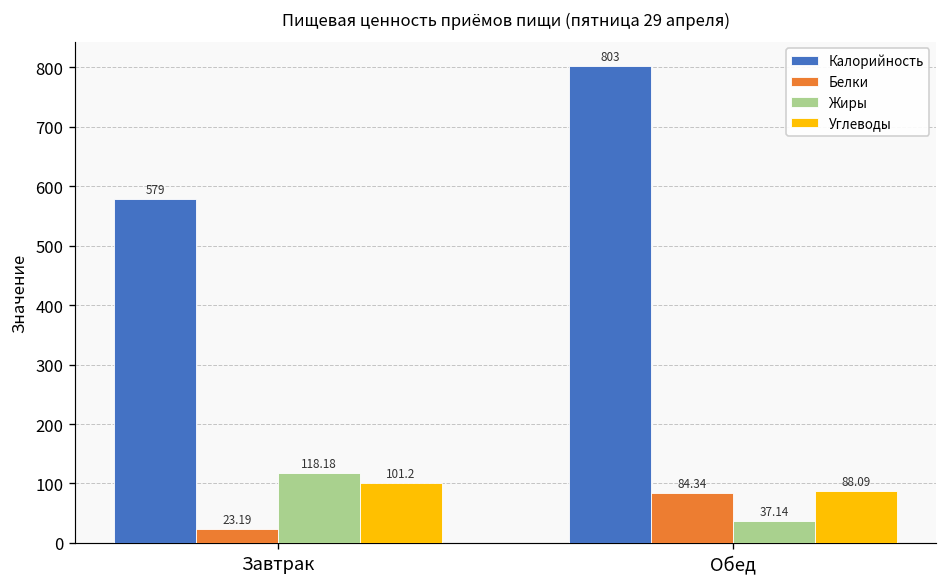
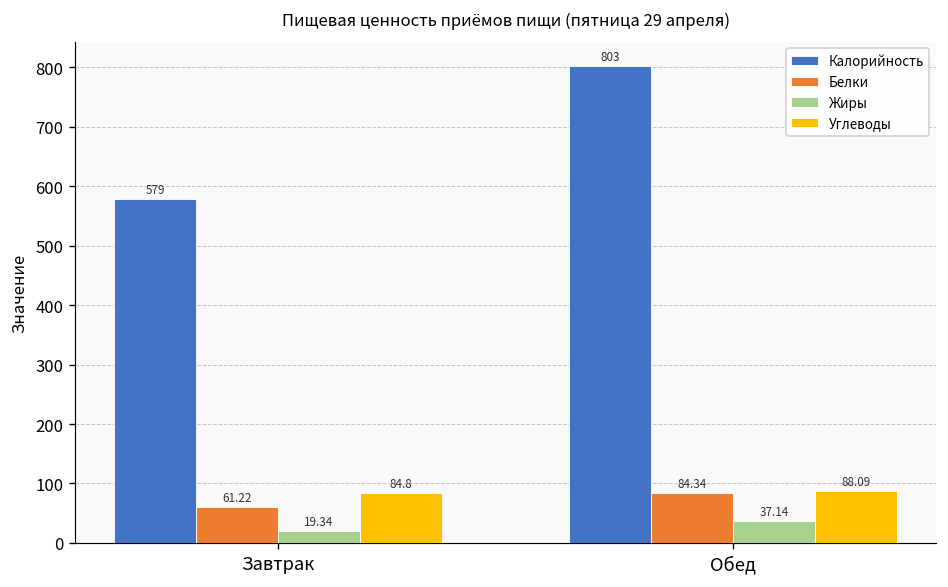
  {
    "Калорийность": {
      "Завтрак": 579,
      "Обед": 803
    },
    "Белки": {
-     "Завтрак": 23.19,
+     "Завтрак": 61.22,
      "Обед": 84.34
    },
    "Жиры": {
-     "Завтрак": 118.18,
+     "Завтрак": 19.34,
      "Обед": 37.14
    },
    "Углеводы": {
-     "Завтрак": 101.2,
+     "Завтрак": 84.8,
      "Обед": 88.09
    }
  }
